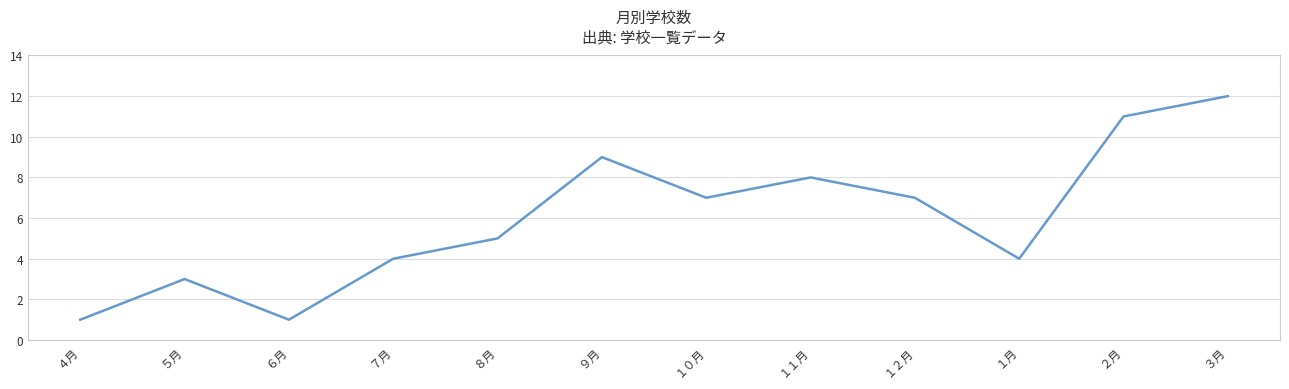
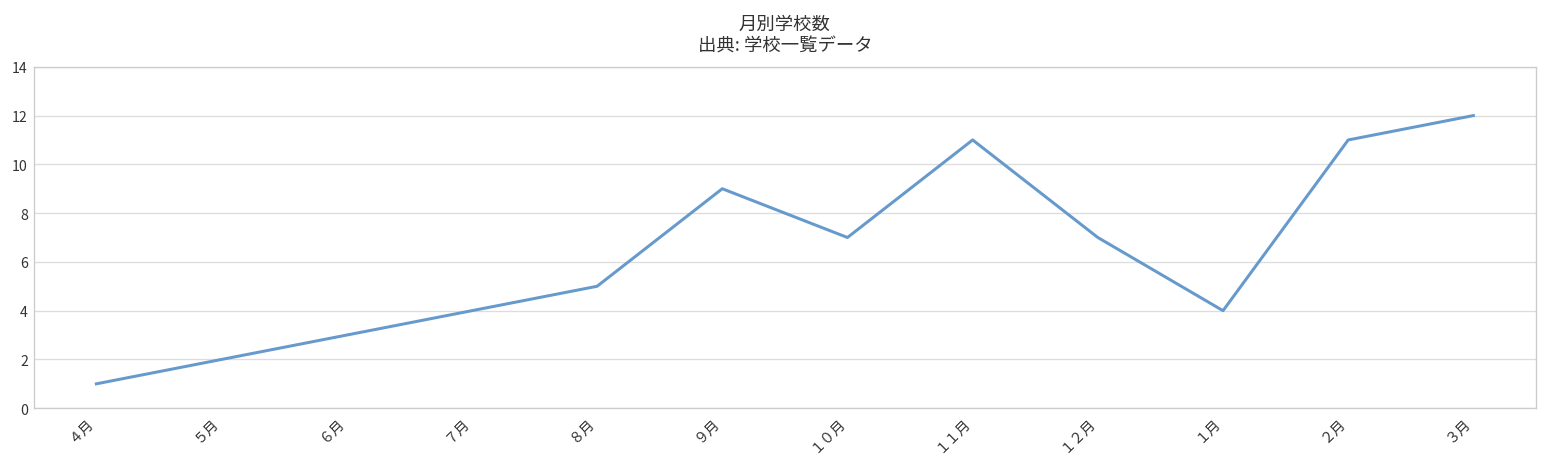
  {
    "４月": 1,
-   "５月": 3,
-   "６月": 1,
+   "５月": 2,
+   "６月": 3,
    "７月": 4,
    "８月": 5,
    "９月": 9,
    "１０月": 7,
-   "１１月": 8,
+   "１１月": 11,
    "１２月": 7,
    "１月": 4,
    "２月": 11,
    "３月": 12
  }
